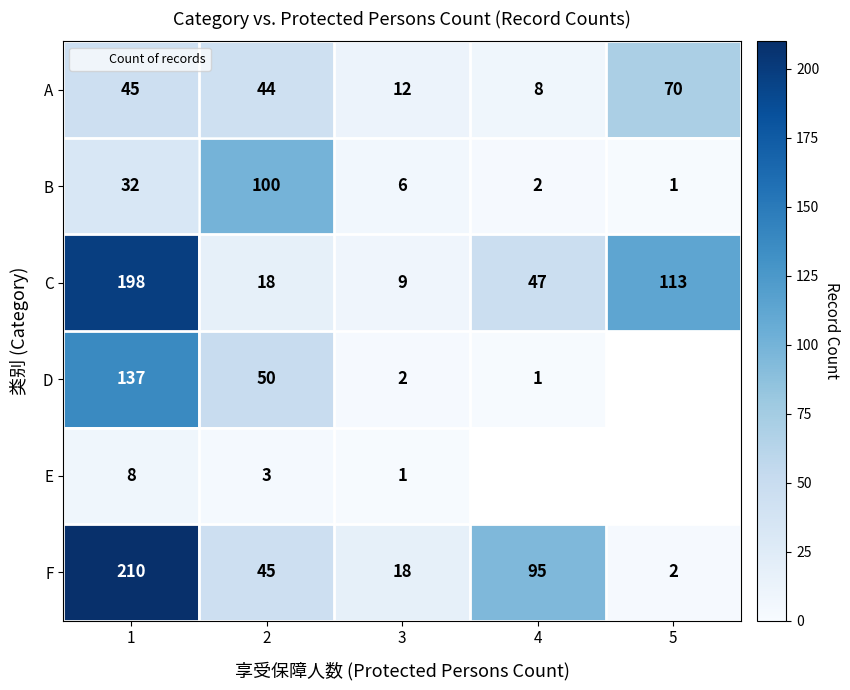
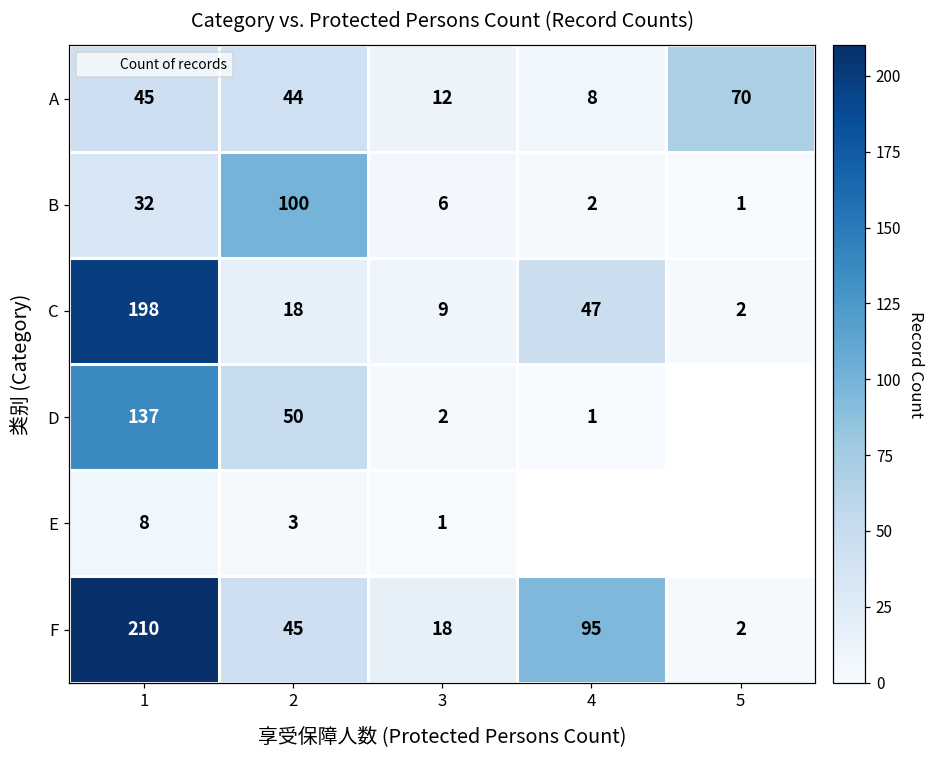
  {
    "A": {
      "1": 45,
      "2": 44,
      "3": 12,
      "4": 8,
      "5": 70
    },
    "B": {
      "1": 32,
      "2": 100,
      "3": 6,
      "4": 2,
      "5": 1
    },
    "C": {
      "1": 198,
      "2": 18,
      "3": 9,
      "4": 47,
-     "5": 113
+     "5": 2
    },
    "D": {
      "1": 137,
      "2": 50,
      "3": 2,
      "4": 1
    },
    "E": {
      "1": 8,
      "2": 3,
      "3": 1
    },
    "F": {
      "1": 210,
      "2": 45,
      "3": 18,
      "4": 95,
      "5": 2
    }
  }
